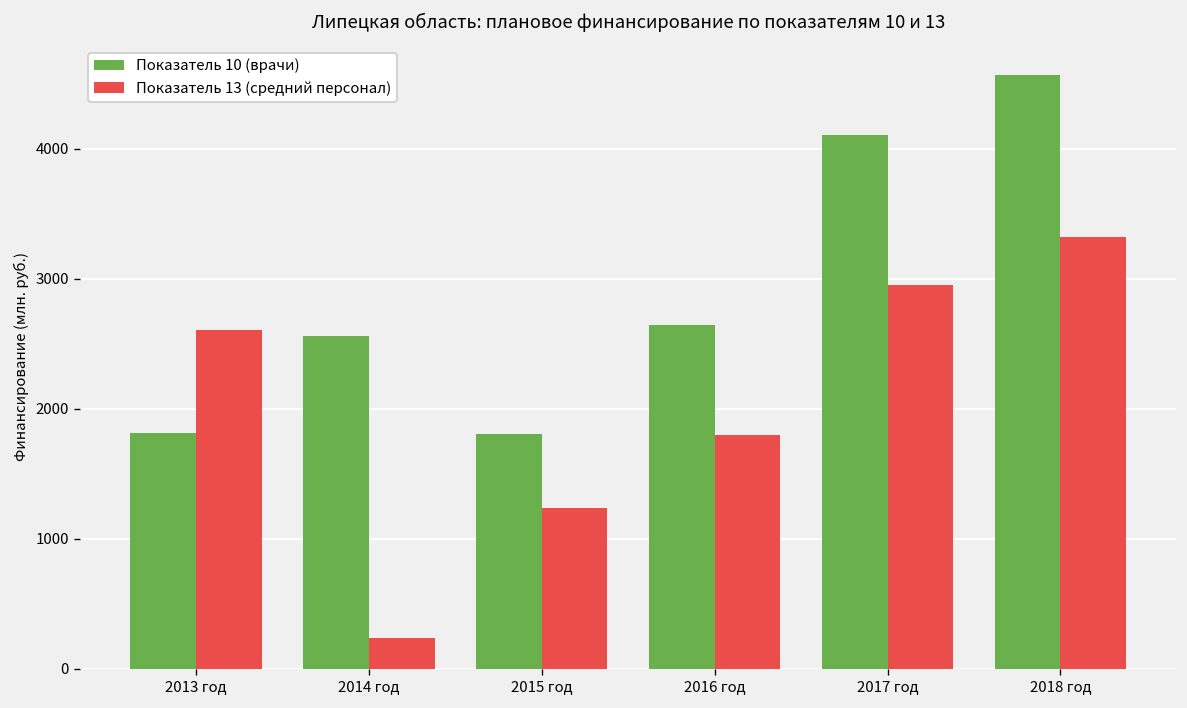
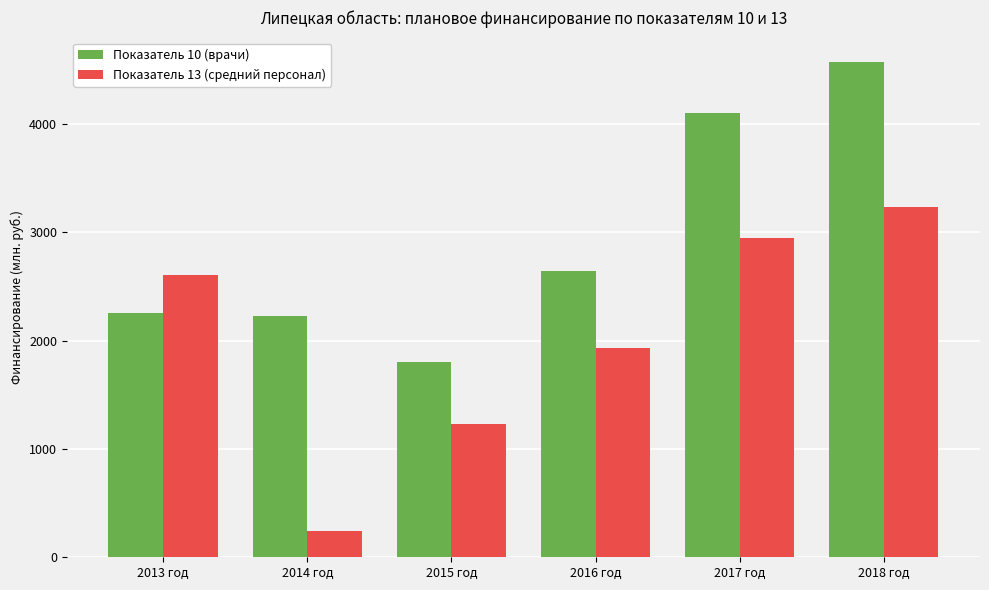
  {
    "Показатель 10 (врачи)": {
-     "2013 год": 1820,
-     "2014 год": 2560,
+     "2013 год": 2260,
+     "2014 год": 2230,
      "2015 год": 1810,
      "2016 год": 2640,
      "2017 год": 4110,
      "2018 год": 4570
    },
    "Показатель 13 (средний персонал)": {
      "2013 год": 2610,
      "2014 год": 240,
      "2015 год": 1230,
-     "2016 год": 1800,
+     "2016 год": 1930,
      "2017 год": 2950,
-     "2018 год": 3320
+     "2018 год": 3240
    }
  }
